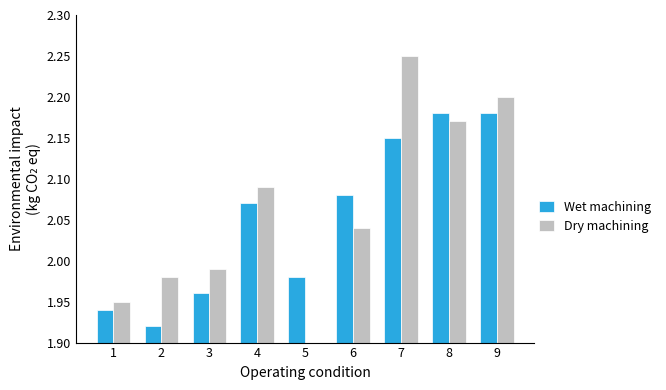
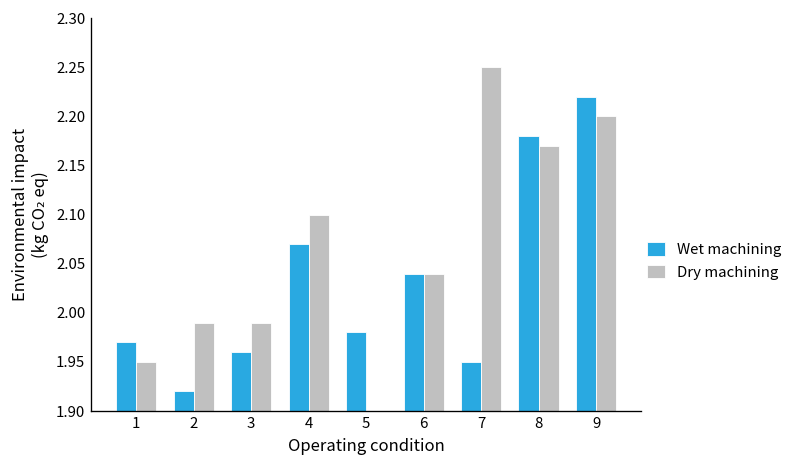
  {
    "Wet machining": {
-     "1": 1.94,
+     "1": 1.97,
      "2": 1.92,
      "3": 1.96,
      "4": 2.07,
      "5": 1.98,
-     "6": 2.08,
-     "7": 2.15,
+     "6": 2.04,
+     "7": 1.95,
      "8": 2.18,
-     "9": 2.18
+     "9": 2.22
    },
    "Dry machining": {
      "1": 1.95,
-     "2": 1.98,
+     "2": 1.99,
      "3": 1.99,
-     "4": 2.09,
+     "4": 2.10,
      "5": 1.90,
      "6": 2.04,
      "7": 2.25,
      "8": 2.17,
      "9": 2.20
    }
  }
